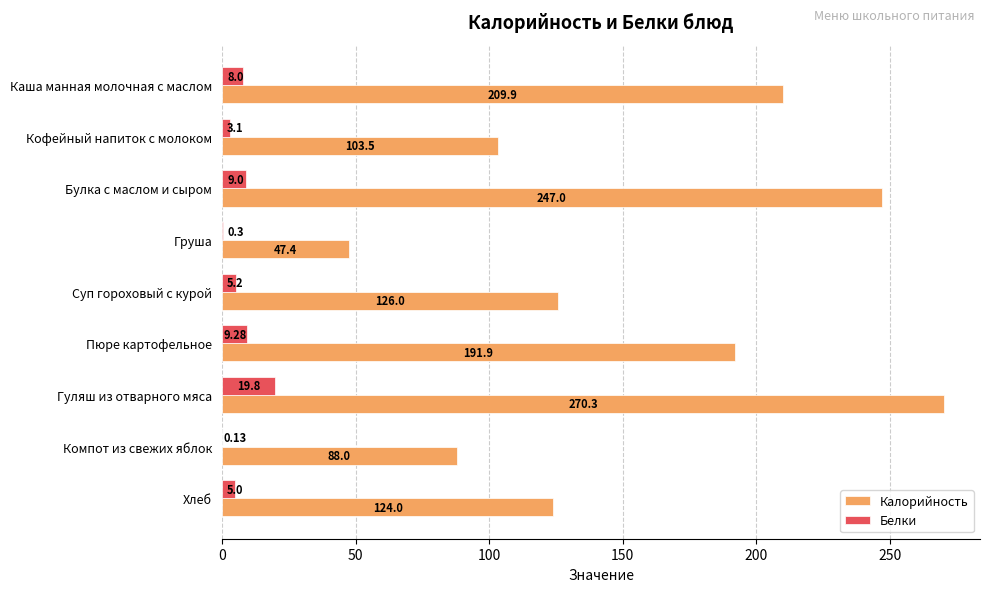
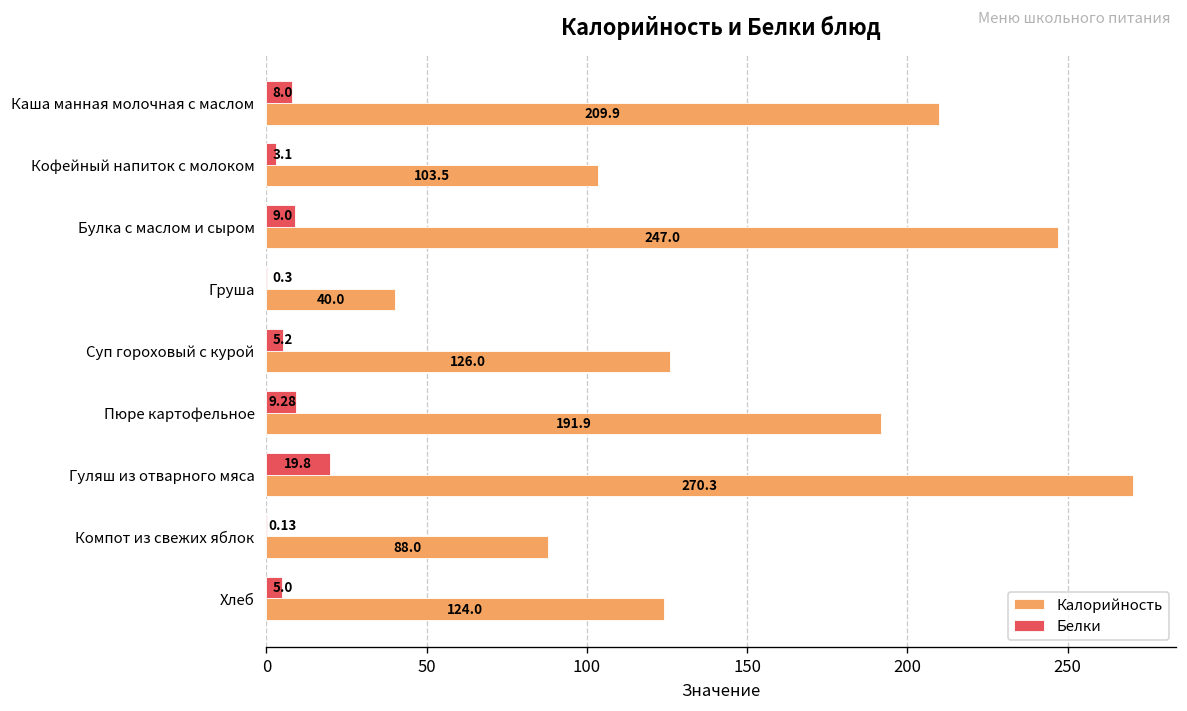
  {
    "Калорийность": {
      "Каша манная молочная с маслом": 209.9,
      "Кофейный напиток с молоком": 103.5,
      "Булка с маслом и сыром": 247.0,
-     "Груша": 47.4,
+     "Груша": 40.0,
      "Суп гороховый с курой": 126.0,
      "Пюре картофельное": 191.9,
      "Гуляш из отварного мяса": 270.3,
      "Компот из свежих яблок": 88.0,
      "Хлеб": 124.0
    },
    "Белки": {
      "Каша манная молочная с маслом": 8.0,
      "Кофейный напиток с молоком": 3.1,
      "Булка с маслом и сыром": 9.0,
      "Груша": 0.3,
      "Суп гороховый с курой": 5.2,
      "Пюре картофельное": 9.28,
      "Гуляш из отварного мяса": 19.8,
      "Компот из свежих яблок": 0.13,
      "Хлеб": 5.0
    }
  }
